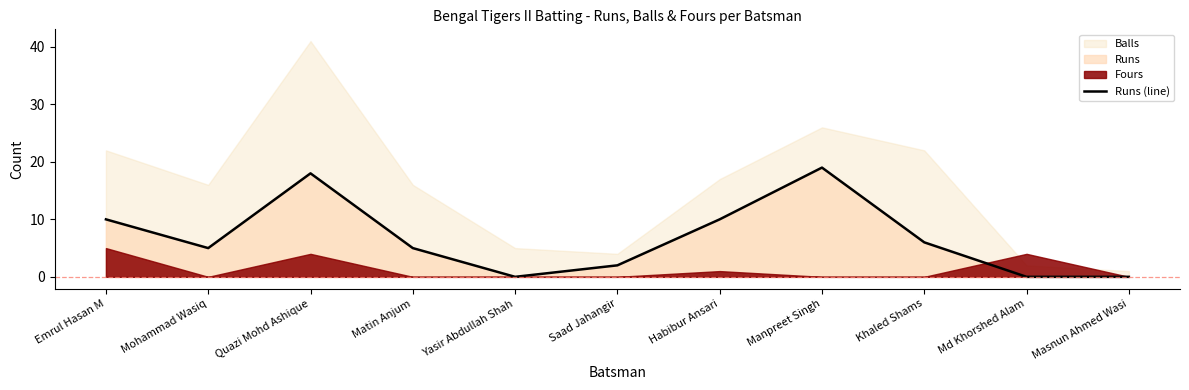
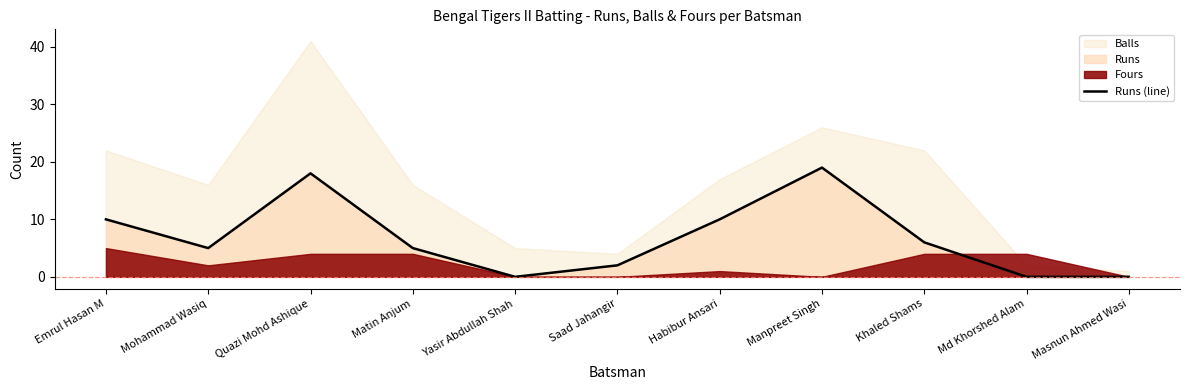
  {
    "Fours": {
      "Emrul Hasan M": 5,
-     "Mohammad Wasiq": 0,
+     "Mohammad Wasiq": 2,
      "Quazi Mohd Ashique": 4,
-     "Matin Anjum": 0,
+     "Matin Anjum": 4,
      "Saad Jahangir": 0,
      "Habibur Ansari": 1,
      "Manpreet Singh": 0,
-     "Khaled Shams": 0,
+     "Khaled Shams": 4,
      "Md Khorshed Alam": 4
    }
  }
